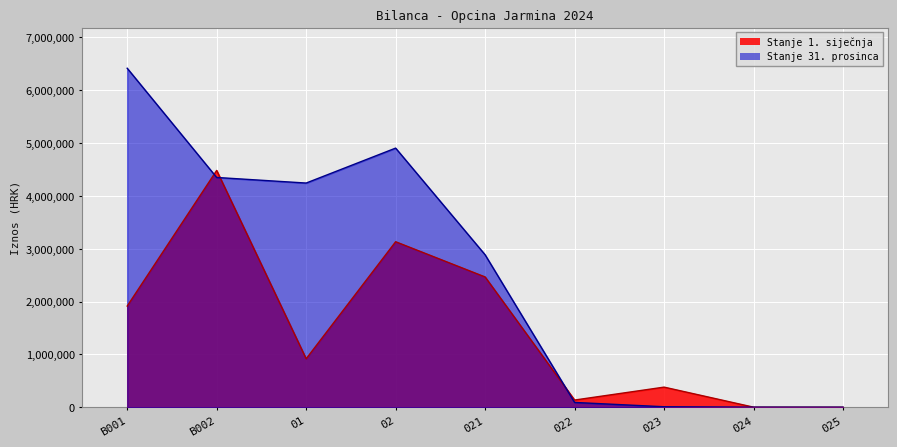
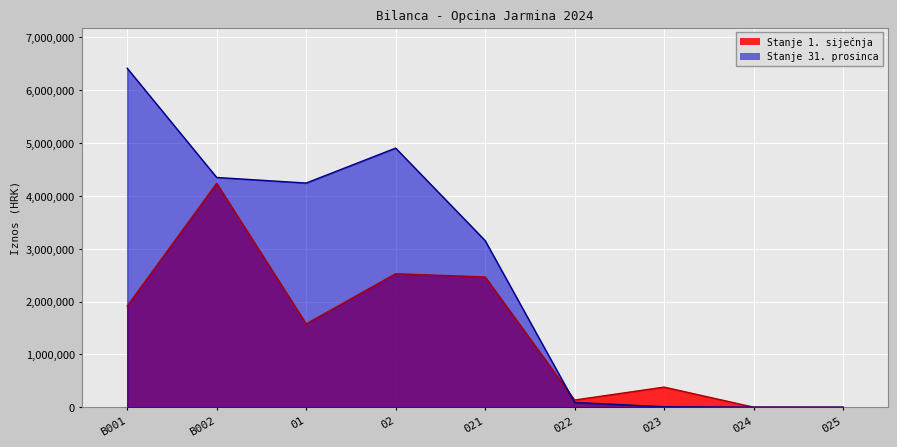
  {
    "Stanje 1. siječnja": {
      "B001": "1,900,000",
-     "B002": "4,500,000",
-     "01": "900,000",
-     "02": "3,100,000",
+     "B002": "4,200,000",
+     "01": "1,600,000",
+     "02": "2,500,000",
      "021": "2,500,000",
      "023": "400,000"
    },
    "Stanje 31. prosinca": {
      "B001": "6,400,000",
      "B002": "4,300,000",
      "01": "4,200,000",
      "02": "4,900,000",
-     "021": "2,900,000",
+     "021": "3,200,000",
      "023": "0"
    }
  }
